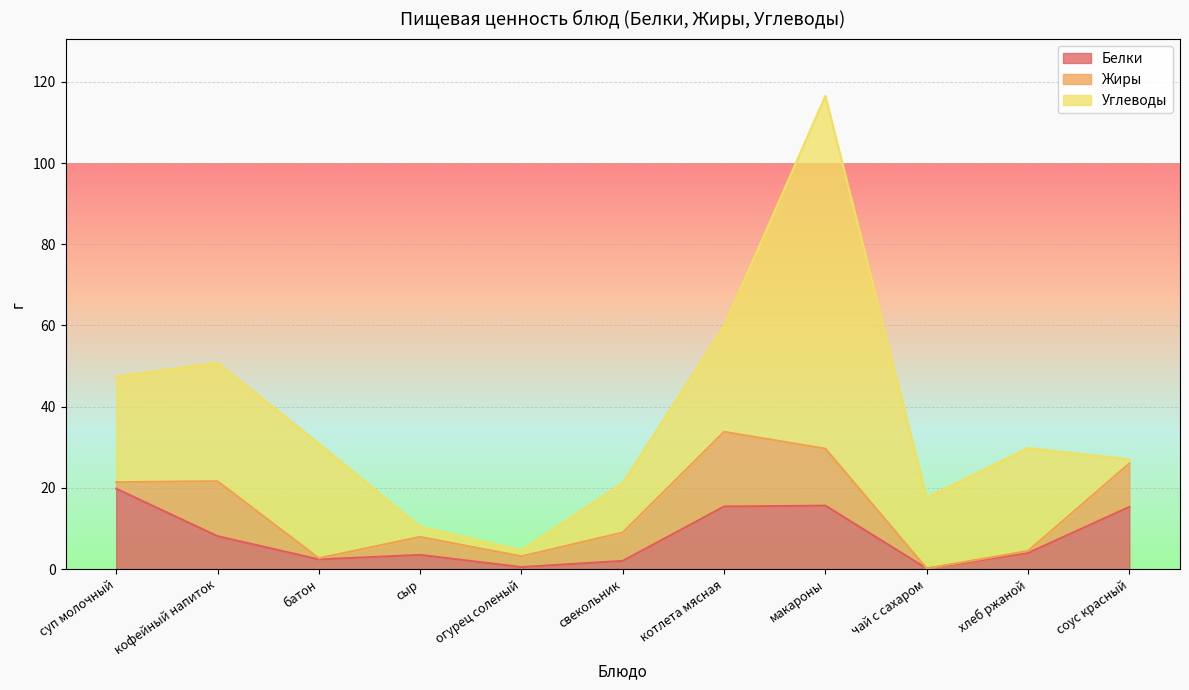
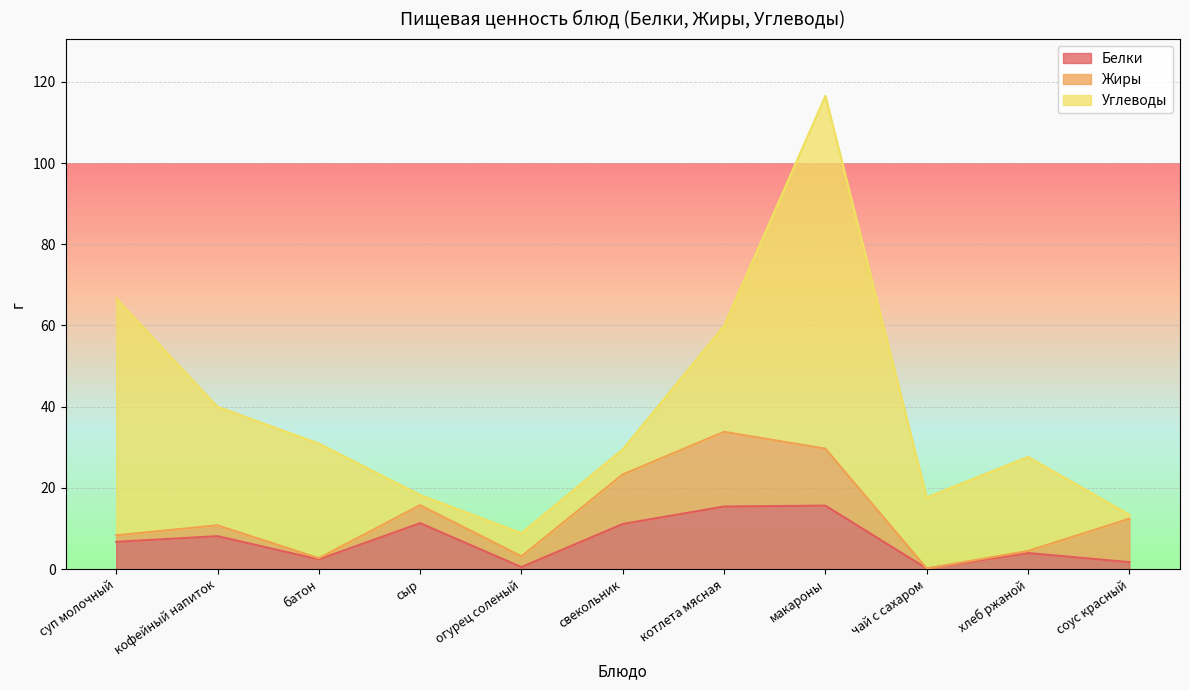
  {
    "Белки": {
-     "суп молочный": 20,
+     "суп молочный": 7,
      "кофейный напиток": 8,
-     "сыр": 3,
+     "сыр": 11,
      "огурец соленый": 0,
-     "свекольник": 2,
+     "свекольник": 11,
      "котлета мясная": 15,
      "макароны": 16,
-     "соус красный": 15
+     "соус красный": 2
    },
    "Жиры": {
      "суп молочный": 2,
-     "кофейный напиток": 14,
+     "кофейный напиток": 3,
      "сыр": 4,
      "огурец соленый": 3,
-     "свекольник": 7,
+     "свекольник": 12,
      "котлета мясная": 18,
      "макароны": 14,
      "соус красный": 11
    },
    "Углеводы": {
-     "суп молочный": 26,
+     "суп молочный": 58,
      "кофейный напиток": 29,
      "батон": 28,
      "сыр": 3,
-     "огурец соленый": 2,
-     "свекольник": 12,
+     "огурец соленый": 6,
+     "свекольник": 6,
      "котлета мясная": 26,
      "макароны": 87,
      "чай с сахаром": 17,
-     "хлеб ржаной": 25,
+     "хлеб ржаной": 23,
      "соус красный": 1
    }
  }
